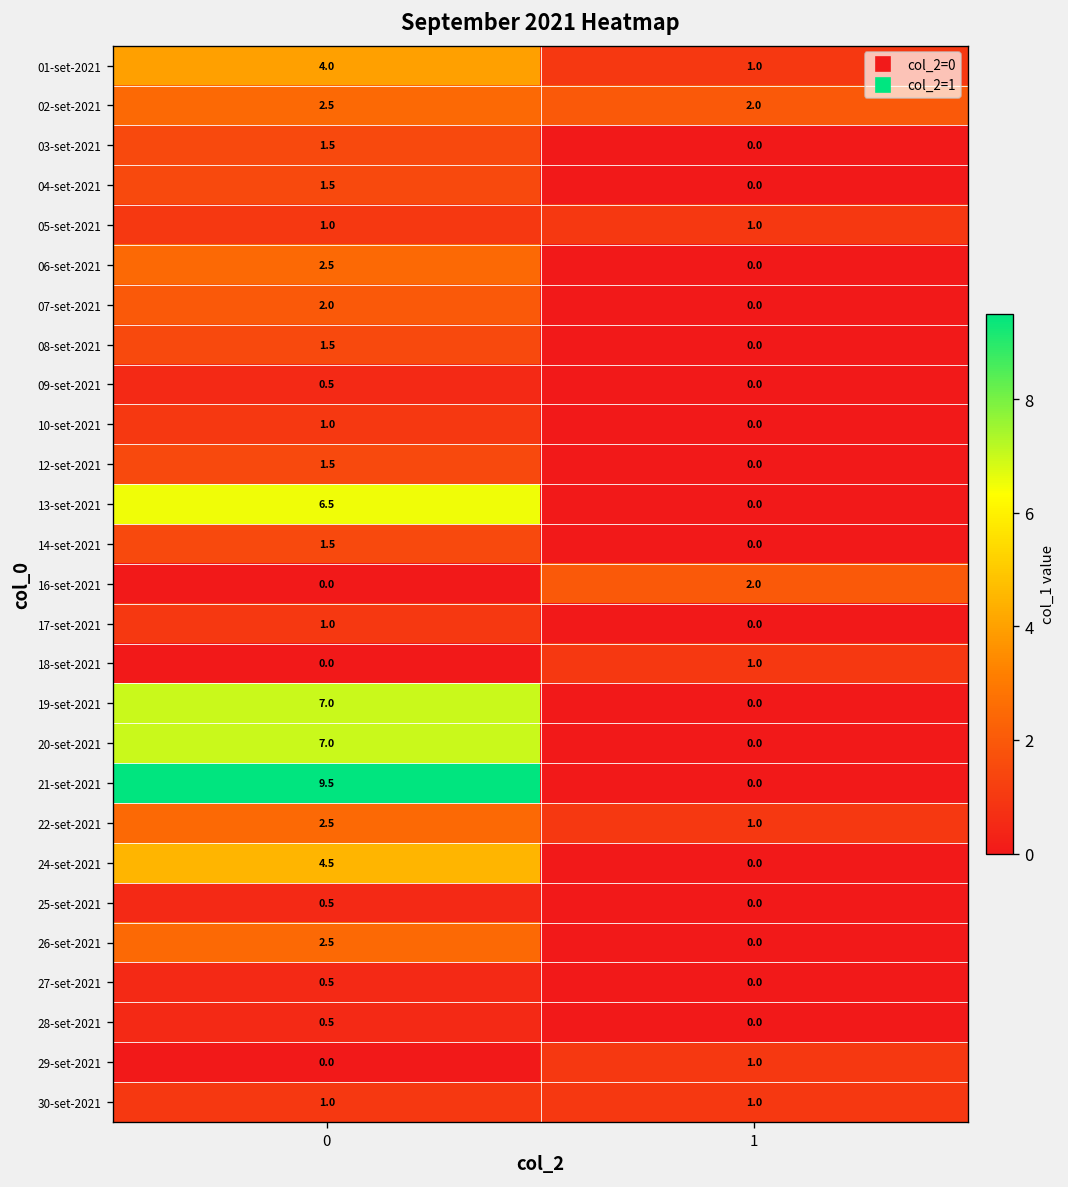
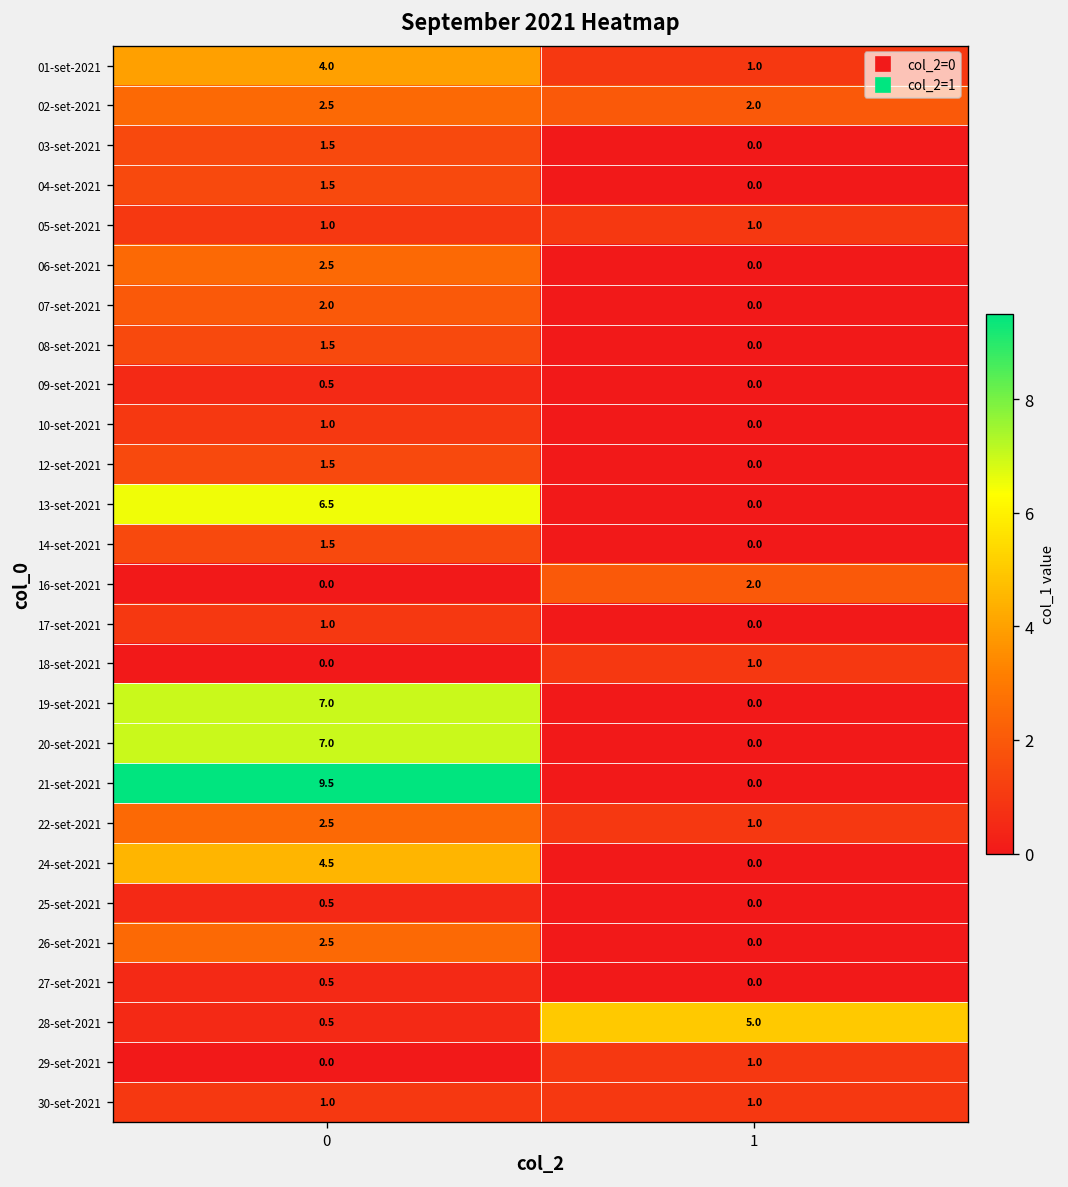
  {
    "01-set-2021": {
      "0": 4.0,
      "1": 1.0
    },
    "02-set-2021": {
      "0": 2.5,
      "1": 2.0
    },
    "03-set-2021": {
      "0": 1.5,
      "1": 0.0
    },
    "04-set-2021": {
      "0": 1.5,
      "1": 0.0
    },
    "05-set-2021": {
      "0": 1.0,
      "1": 1.0
    },
    "06-set-2021": {
      "0": 2.5,
      "1": 0.0
    },
    "07-set-2021": {
      "0": 2.0,
      "1": 0.0
    },
    "08-set-2021": {
      "0": 1.5,
      "1": 0.0
    },
    "09-set-2021": {
      "0": 0.5,
      "1": 0.0
    },
    "10-set-2021": {
      "0": 1.0,
      "1": 0.0
    },
    "12-set-2021": {
      "0": 1.5,
      "1": 0.0
    },
    "13-set-2021": {
      "0": 6.5,
      "1": 0.0
    },
    "14-set-2021": {
      "0": 1.5,
      "1": 0.0
    },
    "16-set-2021": {
      "0": 0.0,
      "1": 2.0
    },
    "17-set-2021": {
      "0": 1.0,
      "1": 0.0
    },
    "18-set-2021": {
      "0": 0.0,
      "1": 1.0
    },
    "19-set-2021": {
      "0": 7.0,
      "1": 0.0
    },
    "20-set-2021": {
      "0": 7.0,
      "1": 0.0
    },
    "21-set-2021": {
      "0": 9.5,
      "1": 0.0
    },
    "22-set-2021": {
      "0": 2.5,
      "1": 1.0
    },
    "24-set-2021": {
      "0": 4.5,
      "1": 0.0
    },
    "25-set-2021": {
      "0": 0.5,
      "1": 0.0
    },
    "26-set-2021": {
      "0": 2.5,
      "1": 0.0
    },
    "27-set-2021": {
      "0": 0.5,
      "1": 0.0
    },
    "28-set-2021": {
      "0": 0.5,
-     "1": 0.0
+     "1": 5.0
    },
    "29-set-2021": {
      "0": 0.0,
      "1": 1.0
    },
    "30-set-2021": {
      "0": 1.0,
      "1": 1.0
    }
  }
